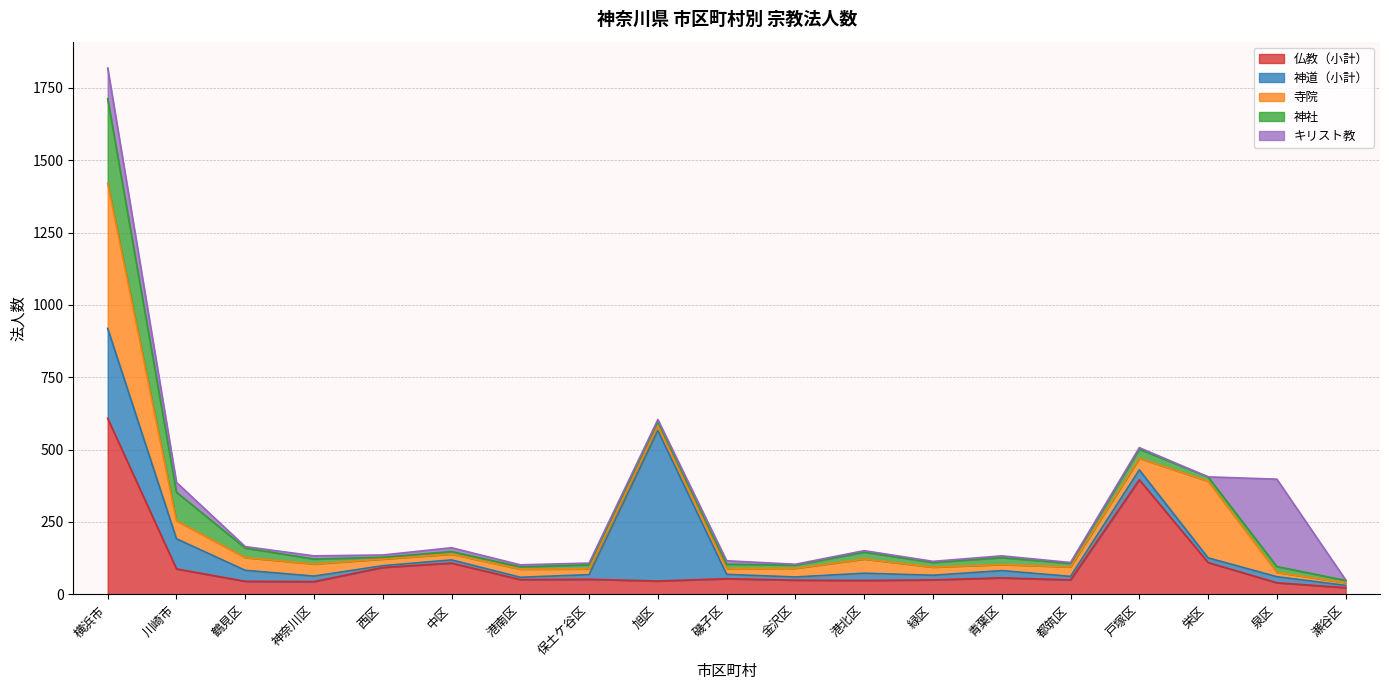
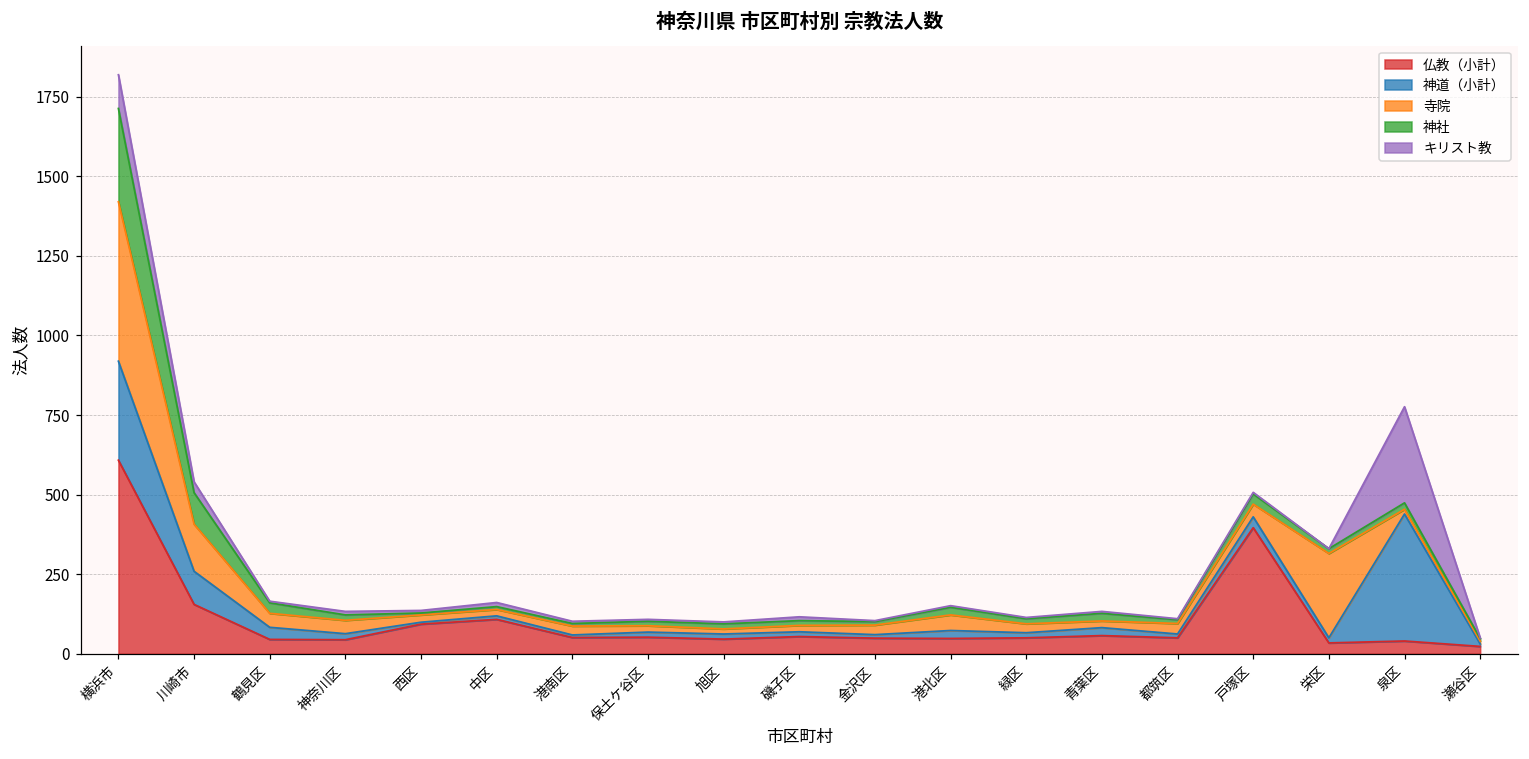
  {
    "仏教（小計）": {
      "横浜市": 610,
-     "川崎市": 90,
+     "川崎市": 160,
      "鶴見区": 50,
      "神奈川区": 40,
      "中区": 110,
      "保土ケ谷区": 50,
      "旭区": 50,
      "磯子区": 50,
      "金沢区": 50,
      "港北区": 50,
      "緑区": 50,
      "青葉区": 60,
      "都筑区": 50,
      "戸塚区": 400,
-     "栄区": 110,
+     "栄区": 30,
      "泉区": 40
    },
    "神道（小計）": {
      "横浜市": 310,
      "川崎市": 100,
      "鶴見区": 40,
      "神奈川区": 20,
      "中区": 10,
      "保土ケ谷区": 20,
-     "旭区": 520,
+     "旭区": 20,
      "磯子区": 20,
      "金沢区": 10,
      "港北区": 30,
      "緑区": 20,
      "青葉区": 30,
      "都筑区": 10,
      "戸塚区": 30,
      "栄区": 20,
-     "泉区": 20
+     "泉区": 400
    },
    "寺院": {
      "横浜市": 500,
-     "川崎市": 60,
+     "川崎市": 150,
      "鶴見区": 40,
      "神奈川区": 40,
      "中区": 20,
      "保土ケ谷区": 20,
      "旭区": 20,
      "磯子区": 20,
      "金沢区": 30,
      "港北区": 50,
      "緑区": 30,
      "青葉区": 20,
      "都筑区": 30,
      "戸塚区": 40,
      "栄区": 270,
      "泉区": 20
    },
    "神社": {
      "横浜市": 290,
      "川崎市": 100,
      "神奈川区": 20,
      "中区": 10,
      "磯子区": 20,
      "泉区": 20
    },
    "キリスト教": {
      "横浜市": 110,
      "川崎市": 30,
      "神奈川区": 10,
      "中区": 10,
      "磯子区": 10,
      "泉区": 300
    }
  }
